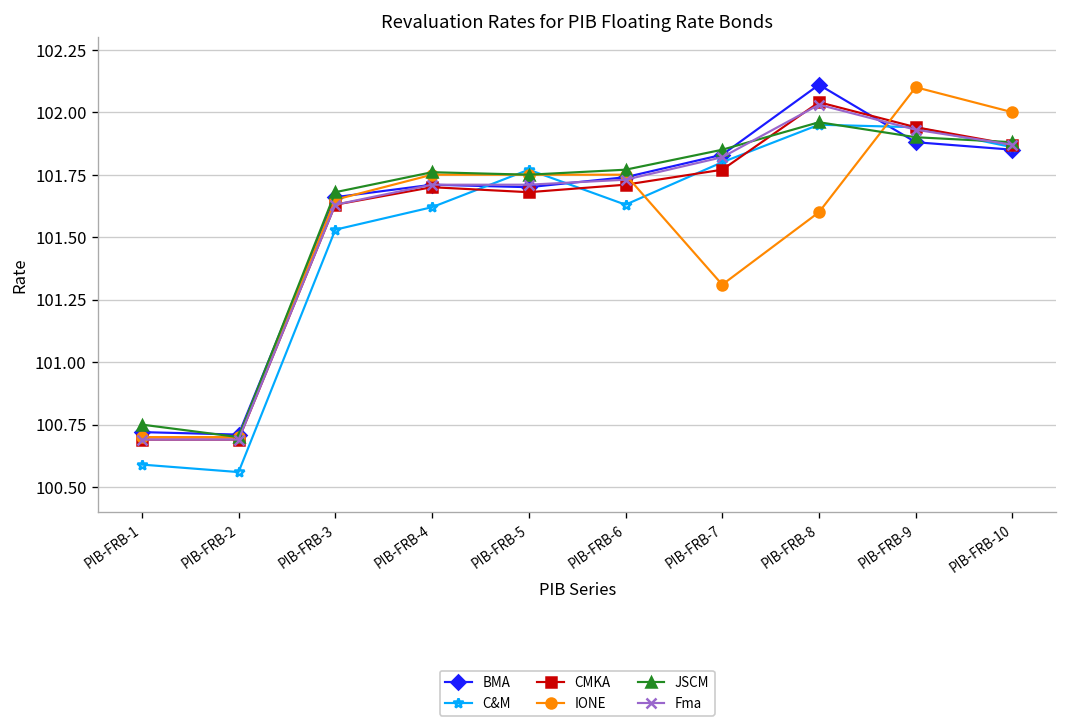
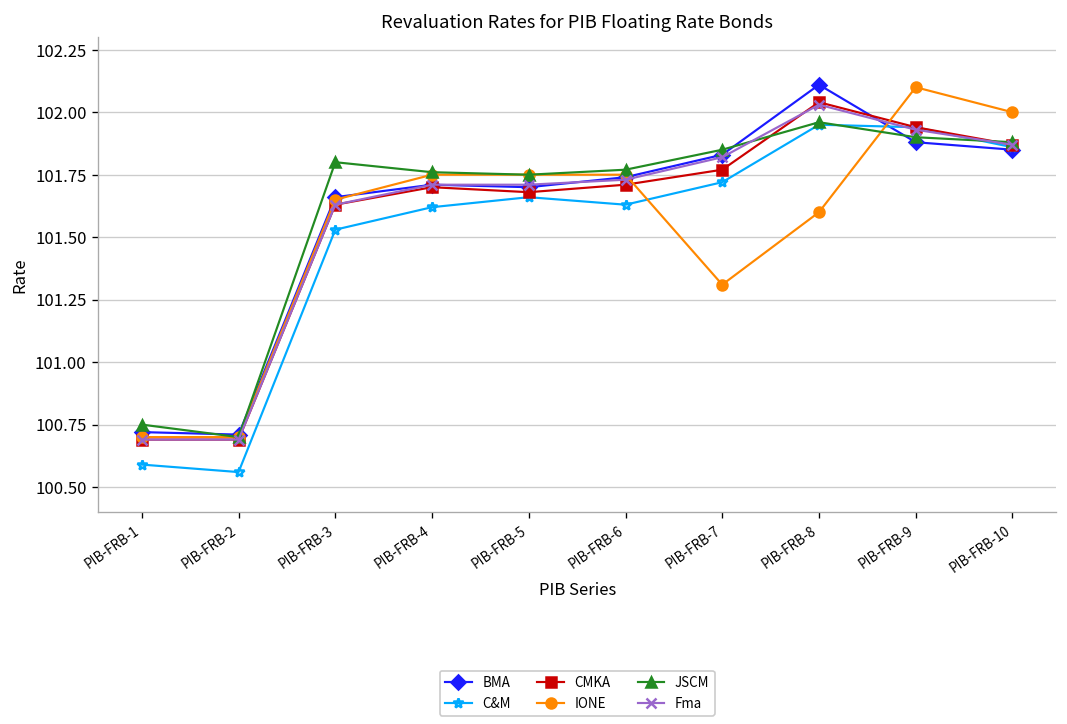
  {
    "BMA": {
      "PIB-FRB-1": 100.72,
      "PIB-FRB-8": 102.11,
      "PIB-FRB-9": 101.88
    },
    "C&M": {
      "PIB-FRB-1": 100.59,
      "PIB-FRB-2": 100.56,
      "PIB-FRB-3": 101.53,
      "PIB-FRB-4": 101.62,
-     "PIB-FRB-5": 101.77,
+     "PIB-FRB-5": 101.66,
      "PIB-FRB-6": 101.63,
-     "PIB-FRB-7": 101.80
+     "PIB-FRB-7": 101.72
    },
    "CMKA": {
      "PIB-FRB-5": 101.68,
      "PIB-FRB-6": 101.71,
      "PIB-FRB-7": 101.77
    },
    "IONE": {
      "PIB-FRB-7": 101.31,
      "PIB-FRB-8": 101.60,
      "PIB-FRB-9": 102.10,
      "PIB-FRB-10": 102.00
    },
    "JSCM": {
      "PIB-FRB-1": 100.75,
-     "PIB-FRB-3": 101.68,
+     "PIB-FRB-3": 101.80,
      "PIB-FRB-6": 101.77,
      "PIB-FRB-7": 101.85,
      "PIB-FRB-9": 101.90
    }
  }
